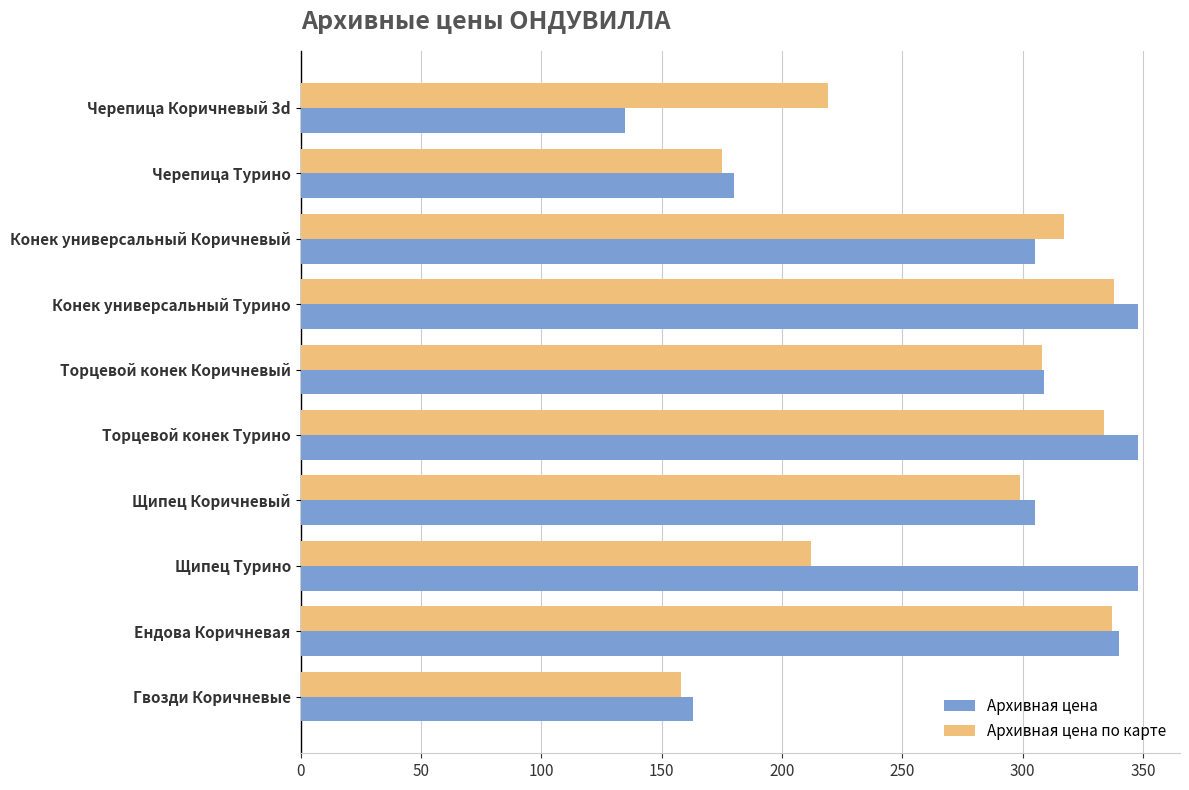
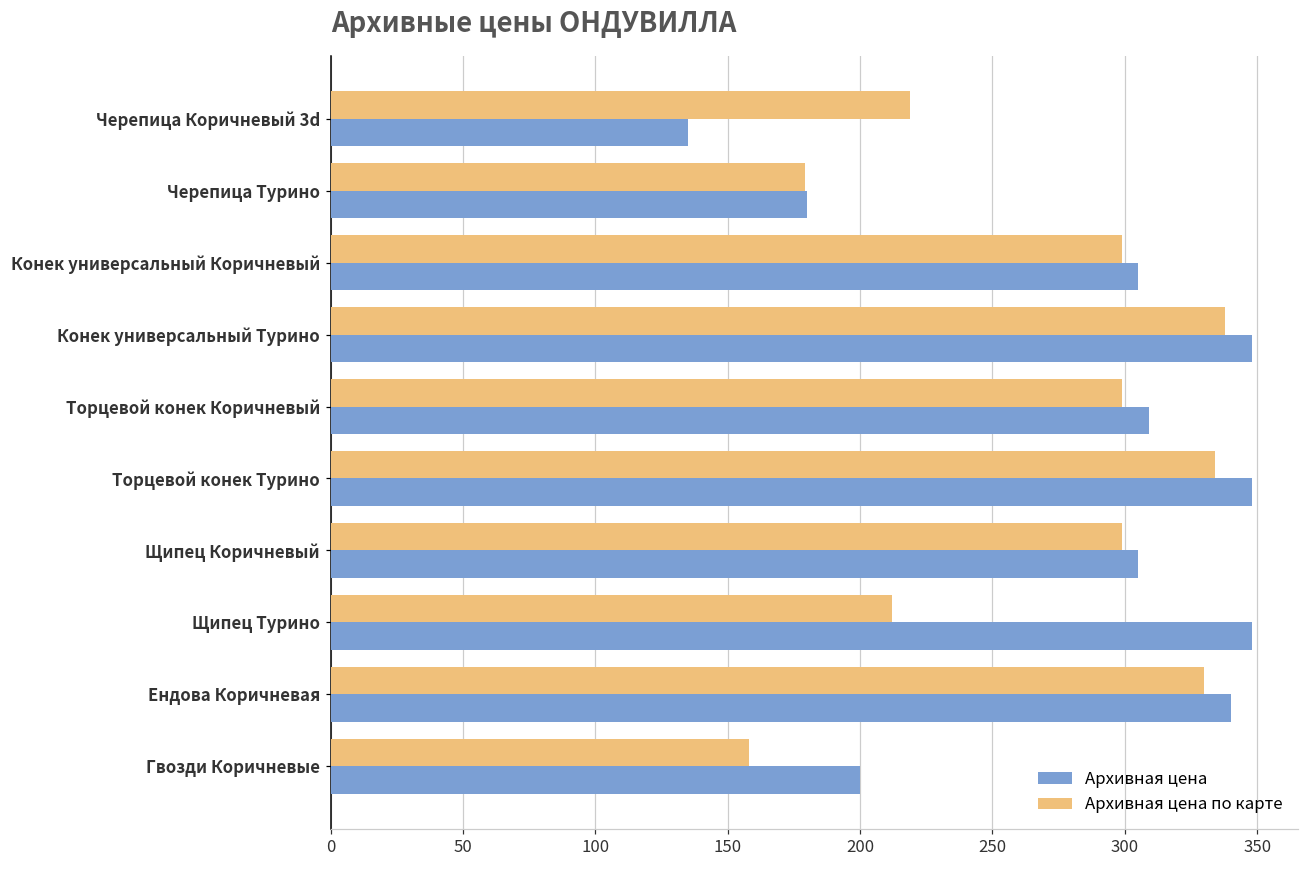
  {
    "Архивная цена": {
      "Черепица Коричневый 3d": 135,
      "Черепица Турино": 180,
      "Конек универсальный Коричневый": 305,
      "Конек универсальный Турино": 348,
      "Торцевой конек Коричневый": 309,
      "Торцевой конек Турино": 348,
      "Щипец Коричневый": 305,
      "Щипец Турино": 348,
      "Ендова Коричневая": 340,
-     "Гвозди Коричневые": 163
+     "Гвозди Коричневые": 200
    },
    "Архивная цена по карте": {
      "Черепица Коричневый 3d": 219,
-     "Черепица Турино": 175,
-     "Конек универсальный Коричневый": 317,
+     "Черепица Турино": 179,
+     "Конек универсальный Коричневый": 299,
      "Конек универсальный Турино": 338,
-     "Торцевой конек Коричневый": 308,
+     "Торцевой конек Коричневый": 299,
      "Торцевой конек Турино": 334,
      "Щипец Коричневый": 299,
      "Щипец Турино": 212,
-     "Ендова Коричневая": 337,
+     "Ендова Коричневая": 330,
      "Гвозди Коричневые": 158
    }
  }
